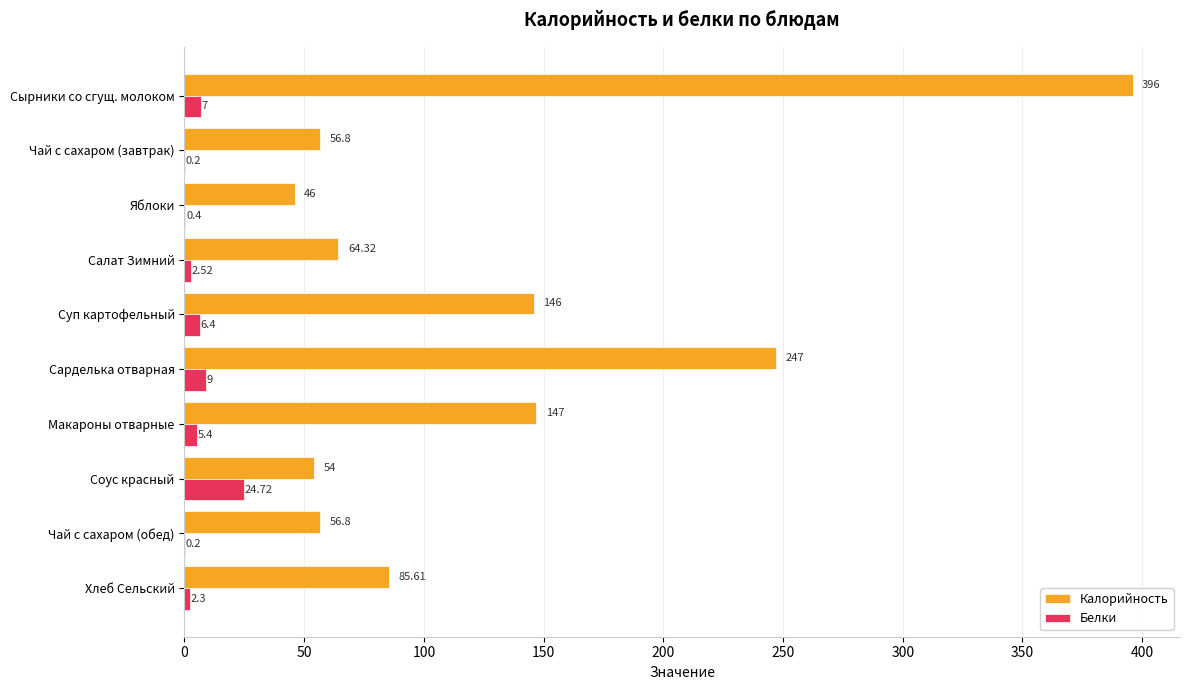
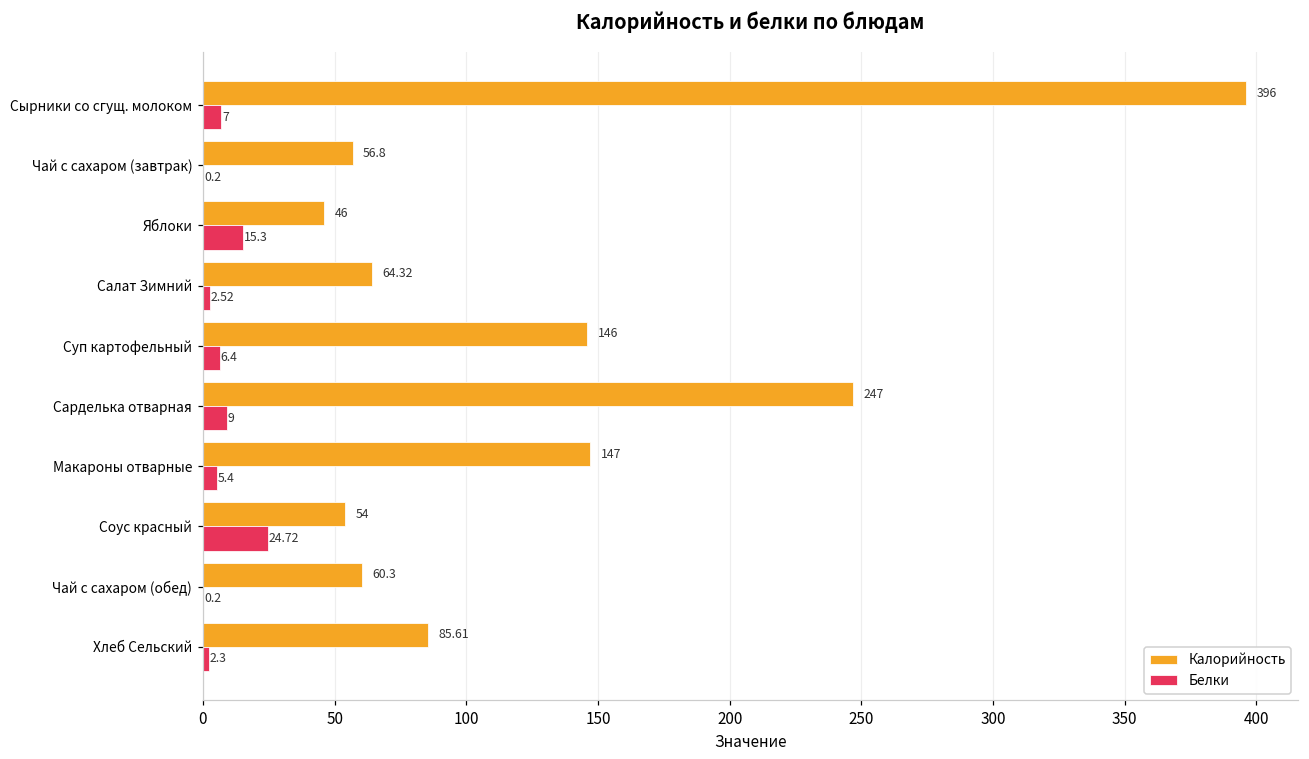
  {
    "Калорийность": {
      "Сырники со сгущ. молоком": 396,
      "Чай с сахаром (завтрак)": 56.8,
      "Яблоки": 46,
      "Салат Зимний": 64.32,
      "Суп картофельный": 146,
      "Сарделька отварная": 247,
      "Макароны отварные": 147,
      "Соус красный": 54,
-     "Чай с сахаром (обед)": 56.8,
+     "Чай с сахаром (обед)": 60.3,
      "Хлеб Сельский": 85.61
    },
    "Белки": {
      "Сырники со сгущ. молоком": 7,
      "Чай с сахаром (завтрак)": 0.2,
-     "Яблоки": 0.4,
+     "Яблоки": 15.3,
      "Салат Зимний": 2.52,
      "Суп картофельный": 6.4,
      "Сарделька отварная": 9,
      "Макароны отварные": 5.4,
      "Соус красный": 24.72,
      "Чай с сахаром (обед)": 0.2,
      "Хлеб Сельский": 2.3
    }
  }
